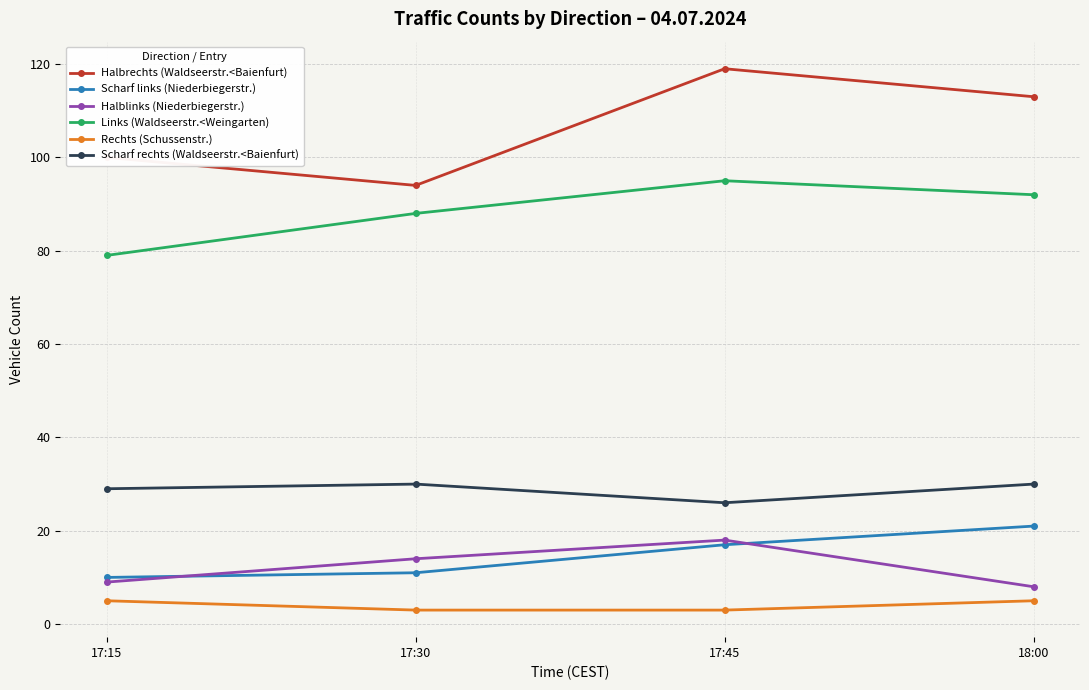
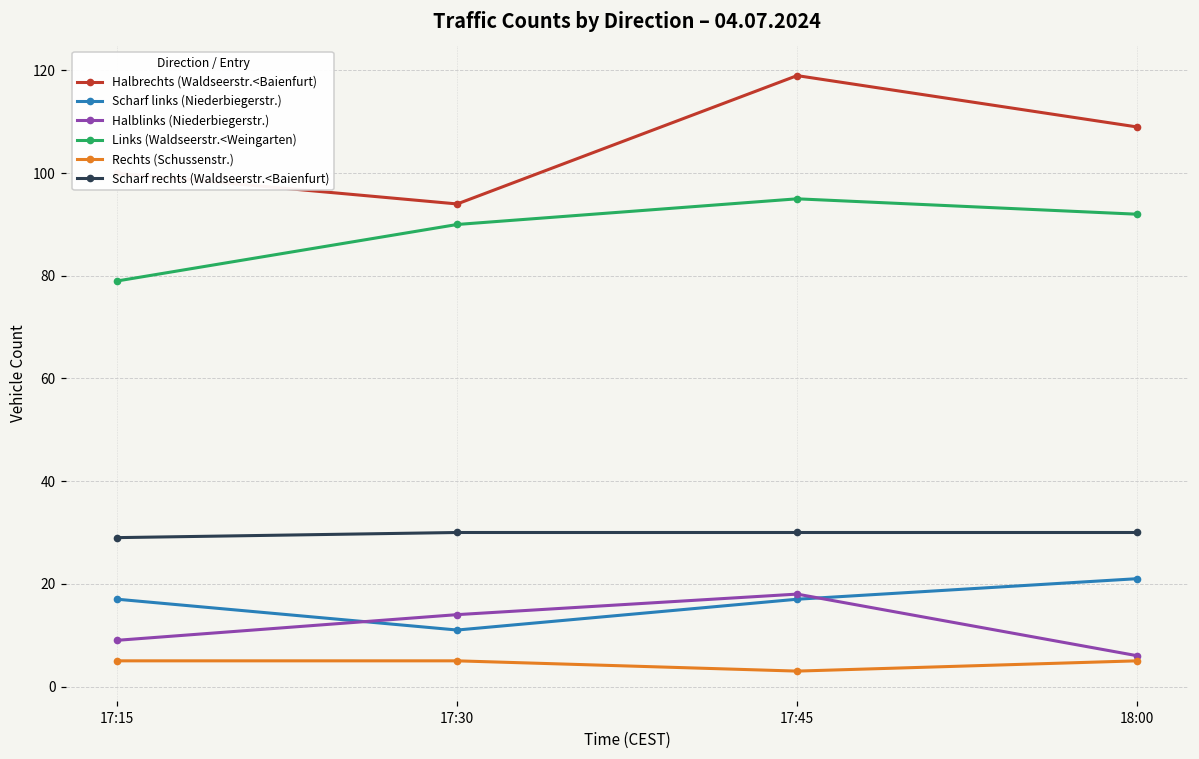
  {
    "Halbrechts (Waldseerstr.<Baienfurt)": {
      "17:30": 94,
      "17:45": 119,
-     "18:00": 113
+     "18:00": 109
    },
    "Scharf links (Niederbiegerstr.)": {
-     "17:15": 10,
+     "17:15": 17,
      "17:30": 11,
      "17:45": 17,
      "18:00": 21
    },
    "Halblinks (Niederbiegerstr.)": {
      "17:15": 9,
      "17:30": 14,
      "17:45": 18,
-     "18:00": 8
+     "18:00": 6
    },
    "Links (Waldseerstr.<Weingarten)": {
      "17:15": 79,
-     "17:30": 88,
+     "17:30": 90,
      "17:45": 95,
      "18:00": 92
    },
    "Rechts (Schussenstr.)": {
      "17:15": 5,
-     "17:30": 3,
+     "17:30": 5,
      "17:45": 3,
      "18:00": 5
    },
    "Scharf rechts (Waldseerstr.<Baienfurt)": {
      "17:15": 29,
      "17:30": 30,
-     "17:45": 26,
+     "17:45": 30,
      "18:00": 30
    }
  }
